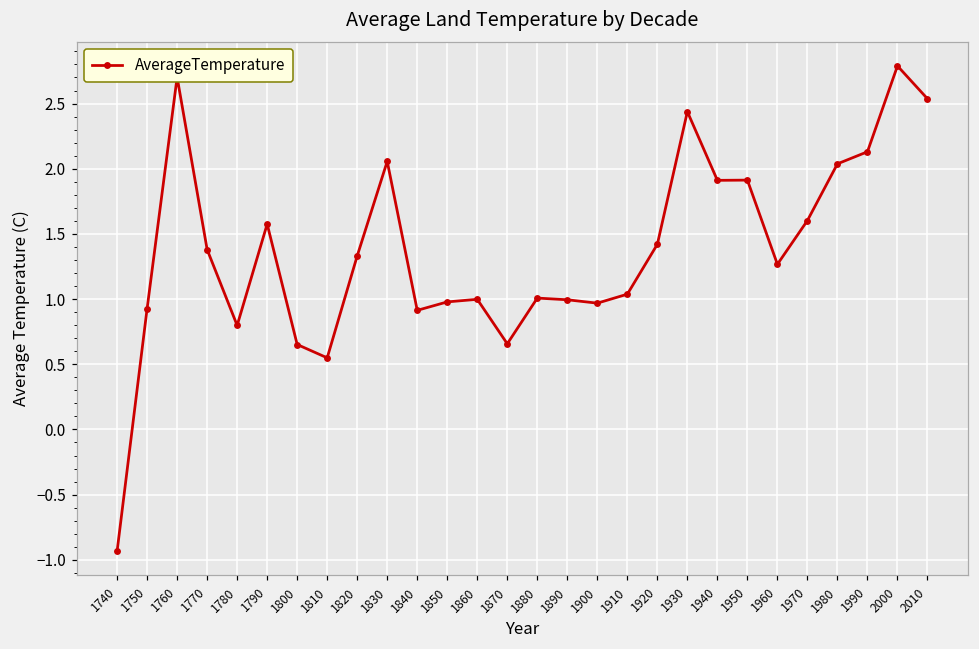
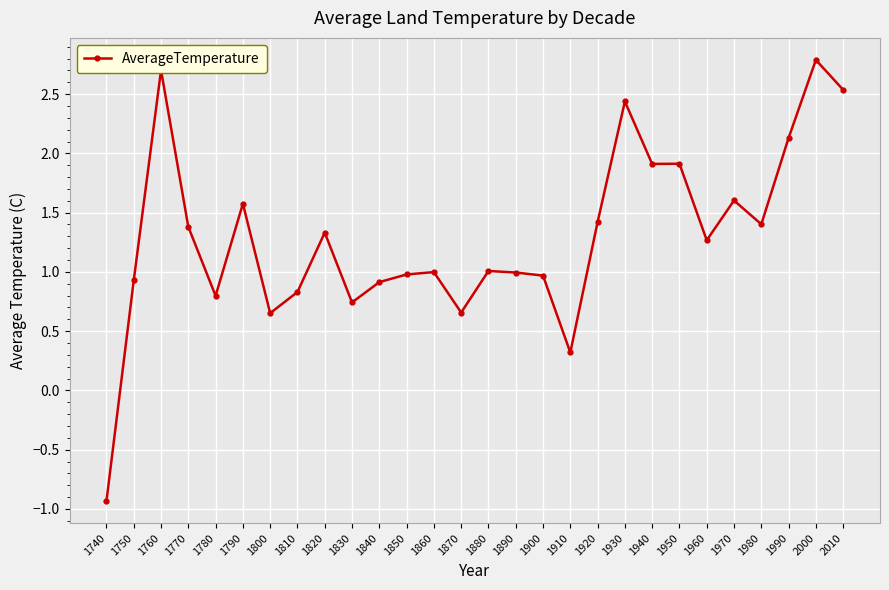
  {
    "1740": -0.93,
    "1750": 0.93,
    "1770": 1.38,
    "1780": 0.80,
    "1790": 1.58,
    "1800": 0.65,
-   "1810": 0.55,
+   "1810": 0.83,
    "1820": 1.33,
-   "1830": 2.06,
+   "1830": 0.74,
    "1840": 0.91,
    "1850": 0.98,
    "1860": 1.00,
    "1870": 0.66,
    "1880": 1.01,
    "1890": 0.99,
    "1900": 0.97,
-   "1910": 1.04,
+   "1910": 0.32,
    "1920": 1.42,
    "1930": 2.44,
    "1940": 1.91,
    "1950": 1.91,
    "1960": 1.27,
    "1970": 1.60,
-   "1980": 2.04,
+   "1980": 1.40,
    "1990": 2.13,
    "2000": 2.79,
    "2010": 2.54
  }
